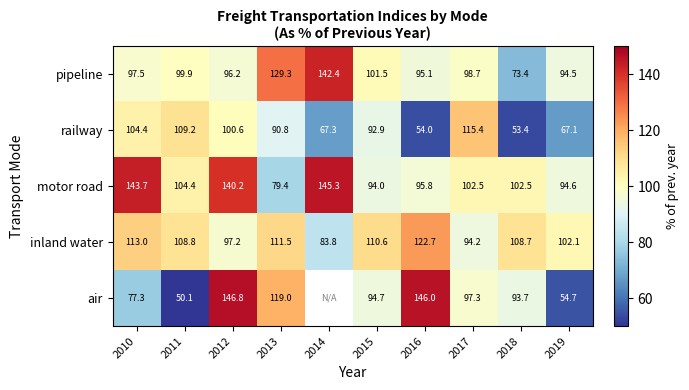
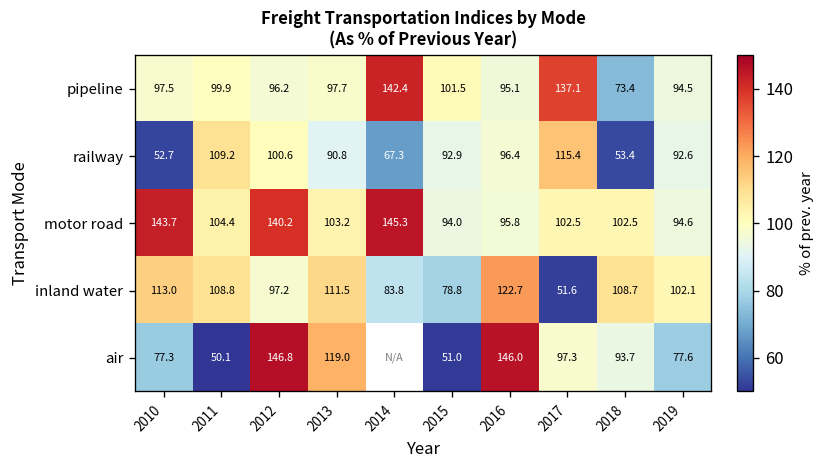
  {
    "pipeline": {
      "2010": 97.5,
      "2011": 99.9,
      "2012": 96.2,
-     "2013": 129.3,
+     "2013": 97.7,
      "2014": 142.4,
      "2015": 101.5,
      "2016": 95.1,
-     "2017": 98.7,
+     "2017": 137.1,
      "2018": 73.4,
      "2019": 94.5
    },
    "railway": {
-     "2010": 104.4,
+     "2010": 52.7,
      "2011": 109.2,
      "2012": 100.6,
      "2013": 90.8,
      "2014": 67.3,
      "2015": 92.9,
-     "2016": 54.0,
+     "2016": 96.4,
      "2017": 115.4,
      "2018": 53.4,
-     "2019": 67.1
+     "2019": 92.6
    },
    "motor road": {
      "2010": 143.7,
      "2011": 104.4,
      "2012": 140.2,
-     "2013": 79.4,
+     "2013": 103.2,
      "2014": 145.3,
      "2015": 94.0,
      "2016": 95.8,
      "2017": 102.5,
      "2018": 102.5,
      "2019": 94.6
    },
    "inland water": {
      "2010": 113.0,
      "2011": 108.8,
      "2012": 97.2,
      "2013": 111.5,
      "2014": 83.8,
-     "2015": 110.6,
+     "2015": 78.8,
      "2016": 122.7,
-     "2017": 94.2,
+     "2017": 51.6,
      "2018": 108.7,
      "2019": 102.1
    },
    "air": {
      "2010": 77.3,
      "2011": 50.1,
      "2012": 146.8,
      "2013": 119.0,
-     "2015": 94.7,
+     "2015": 51.0,
      "2016": 146.0,
      "2017": 97.3,
      "2018": 93.7,
-     "2019": 54.7
+     "2019": 77.6
    }
  }
